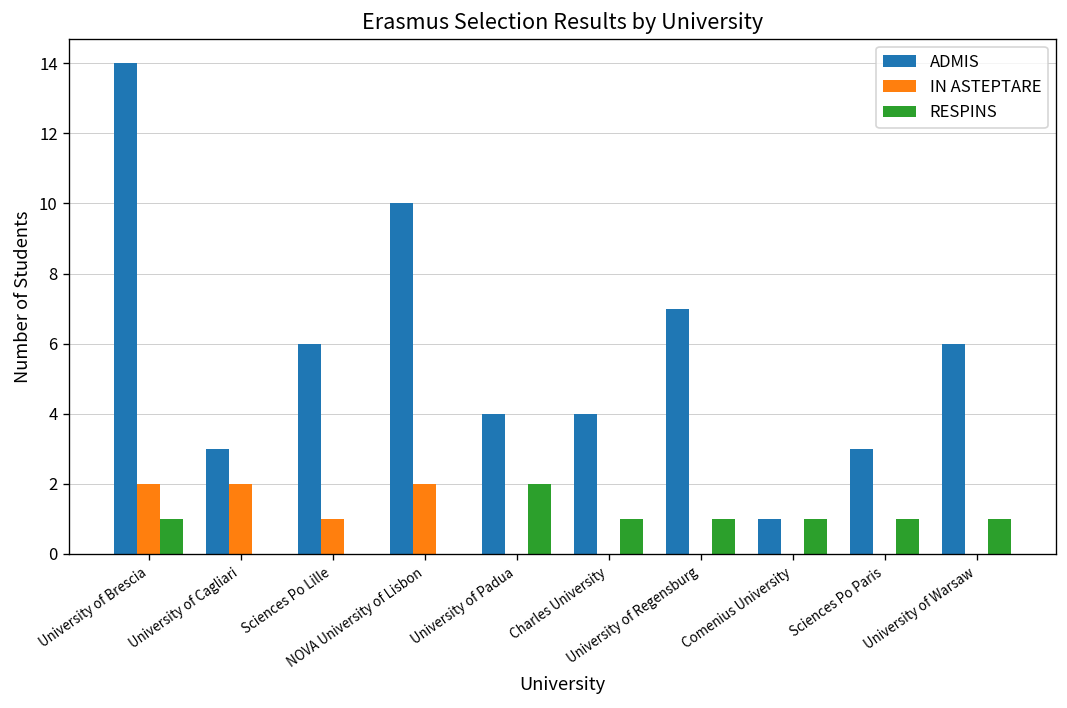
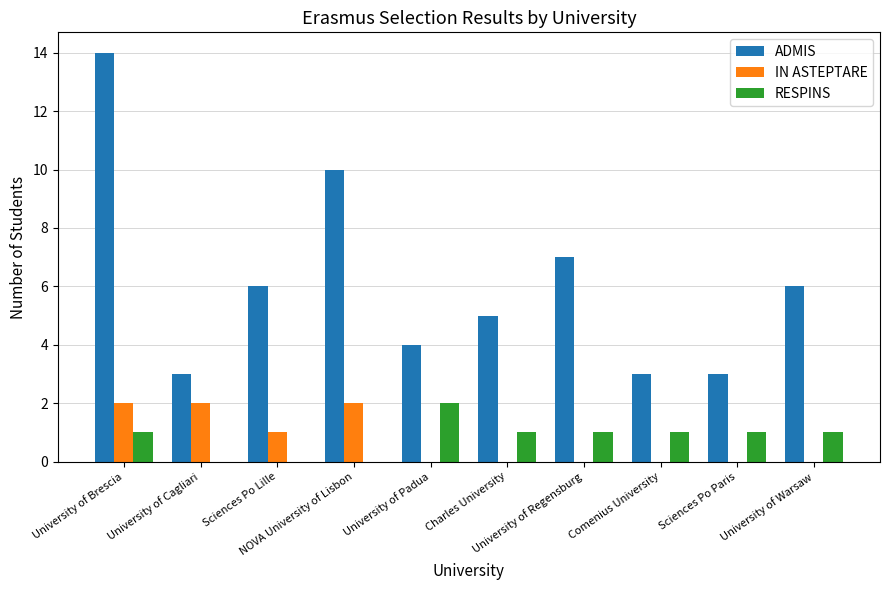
  {
    "ADMIS": {
      "University of Brescia": 14,
      "University of Cagliari": 3,
      "Sciences Po Lille": 6,
      "NOVA University of Lisbon": 10,
      "University of Padua": 4,
-     "Charles University": 4,
+     "Charles University": 5,
      "University of Regensburg": 7,
-     "Comenius University": 1,
+     "Comenius University": 3,
      "Sciences Po Paris": 3,
      "University of Warsaw": 6
    },
    "IN ASTEPTARE": {
      "University of Brescia": 2,
      "University of Cagliari": 2,
      "Sciences Po Lille": 1,
      "NOVA University of Lisbon": 2,
      "University of Padua": 0,
      "Charles University": 0,
      "University of Regensburg": 0,
      "Comenius University": 0,
      "Sciences Po Paris": 0,
      "University of Warsaw": 0
    },
    "RESPINS": {
      "University of Brescia": 1,
      "University of Cagliari": 0,
      "Sciences Po Lille": 0,
      "NOVA University of Lisbon": 0,
      "University of Padua": 2,
      "Charles University": 1,
      "University of Regensburg": 1,
      "Comenius University": 1,
      "Sciences Po Paris": 1,
      "University of Warsaw": 1
    }
  }
